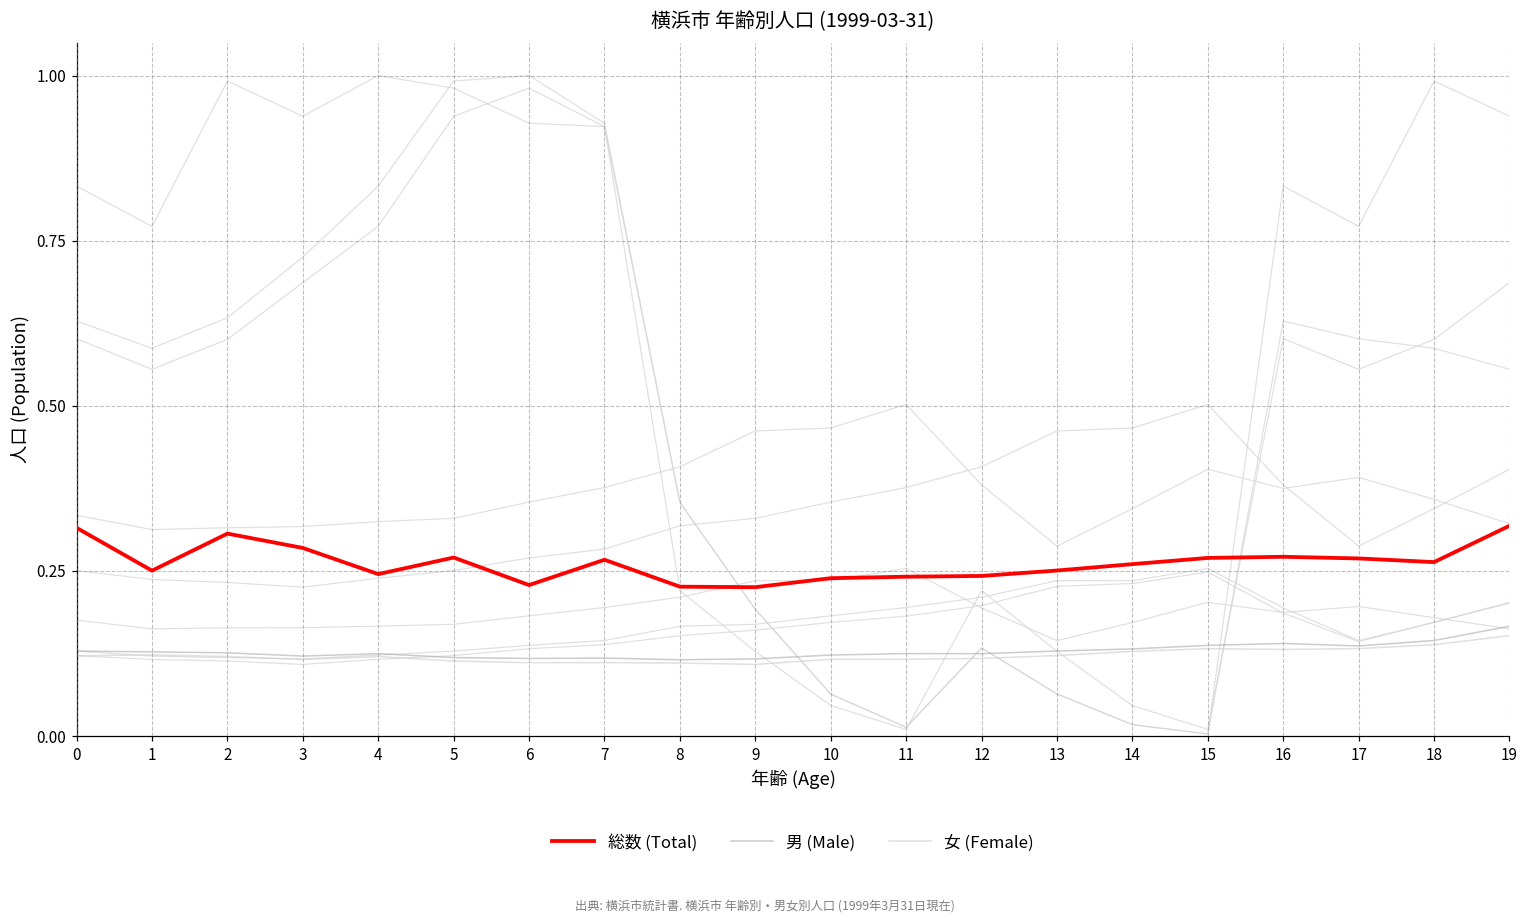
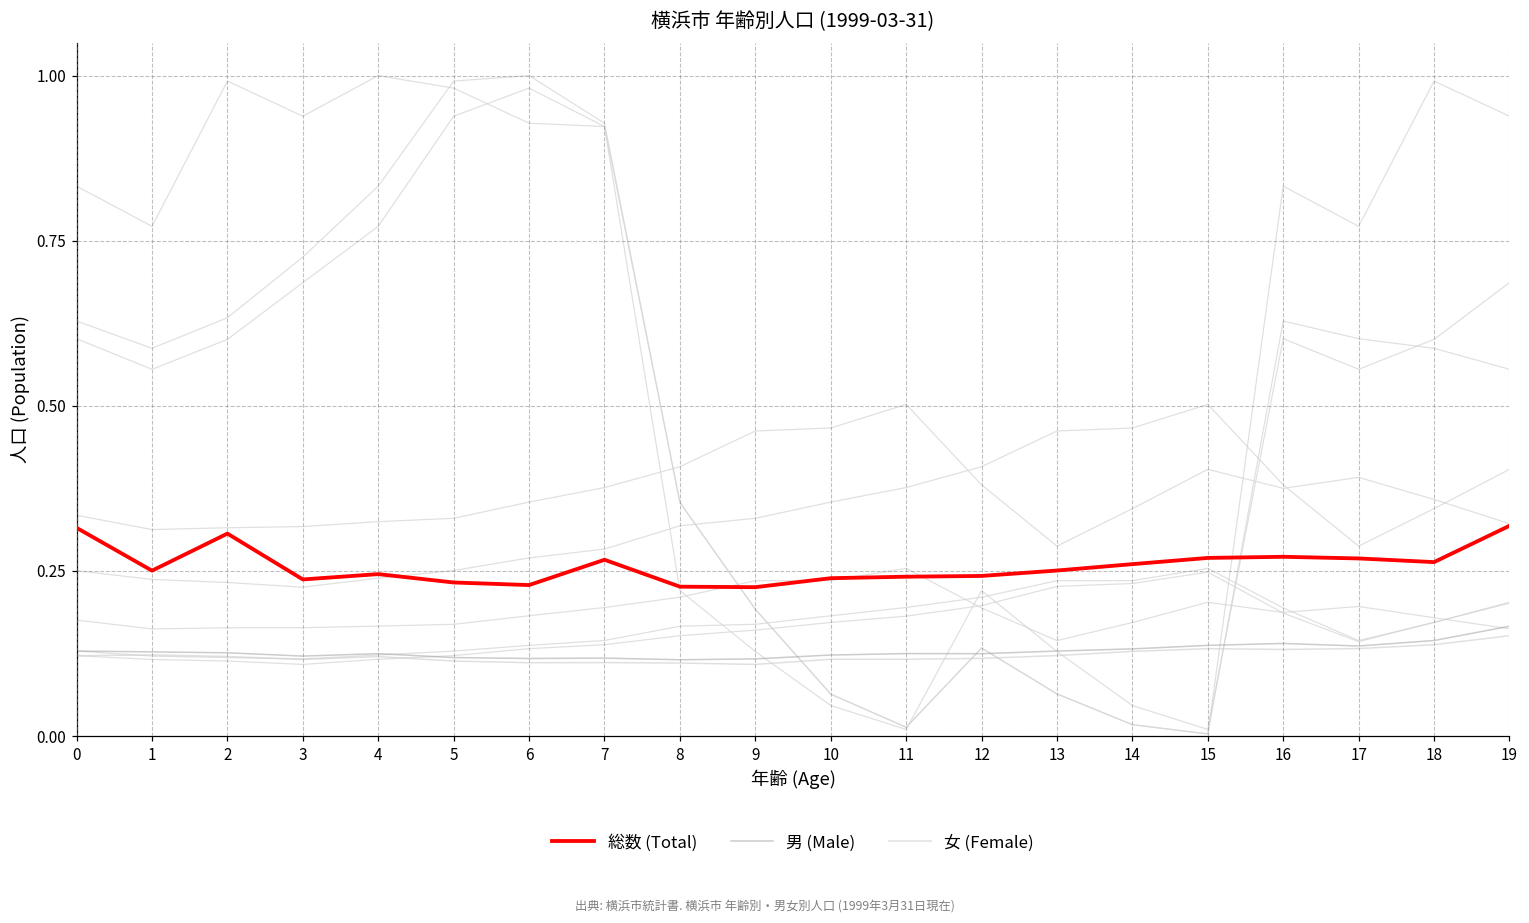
  {
    "総数 (Total)": {
      "0": 0.32,
      "1": 0.25,
      "2": 0.31,
-     "3": 0.28,
+     "3": 0.24,
      "4": 0.25,
-     "5": 0.27,
+     "5": 0.23,
      "6": 0.23,
      "7": 0.27,
      "8": 0.23,
      "9": 0.23,
      "11": 0.24,
      "12": 0.24,
      "13": 0.25,
      "14": 0.26,
      "15": 0.27,
      "16": 0.27,
      "17": 0.27,
      "18": 0.26
    }
  }
